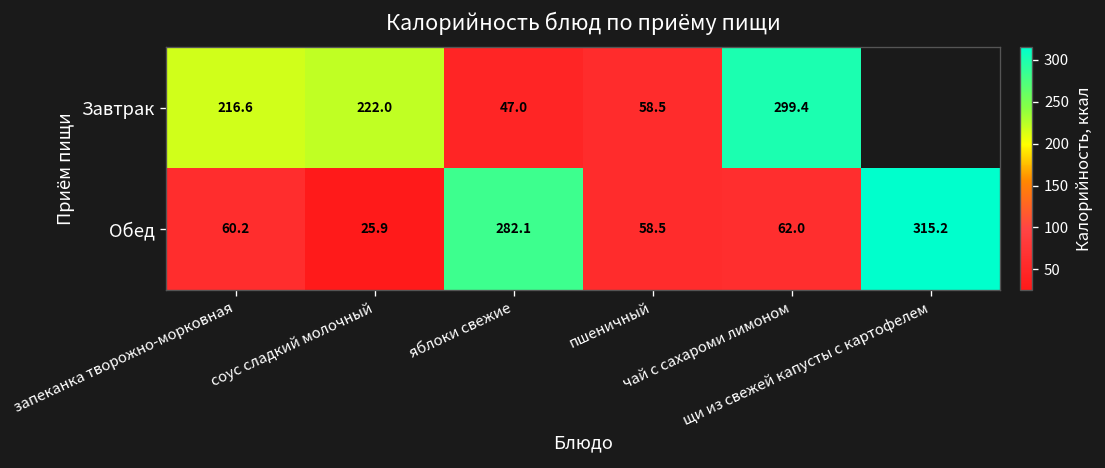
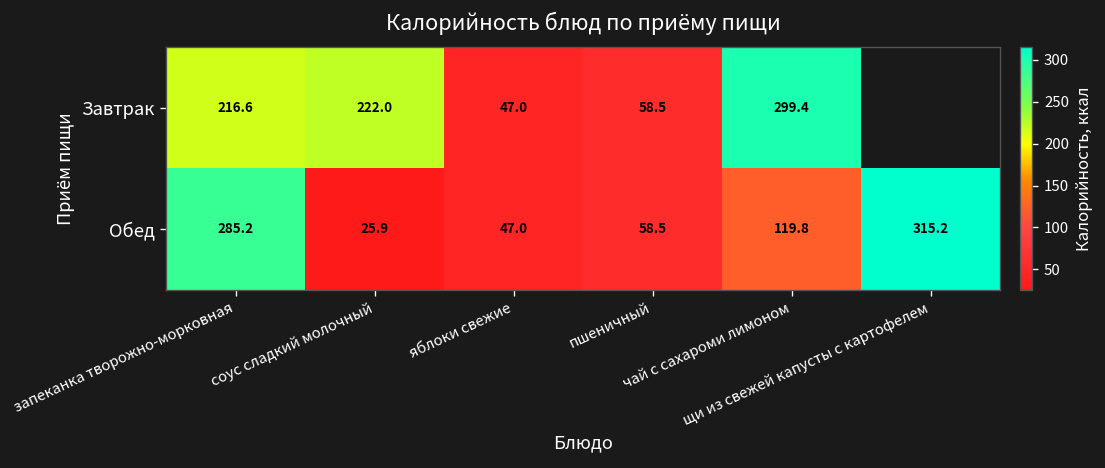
  {
    "Завтрак": {
      "запеканка творожно-морковная": 216.6,
      "соус сладкий молочный": 222.0,
      "яблоки свежие": 47.0,
      "пшеничный": 58.5,
      "чай с сахароми лимоном": 299.4
    },
    "Обед": {
-     "запеканка творожно-морковная": 60.2,
+     "запеканка творожно-морковная": 285.2,
      "соус сладкий молочный": 25.9,
-     "яблоки свежие": 282.1,
+     "яблоки свежие": 47.0,
      "пшеничный": 58.5,
-     "чай с сахароми лимоном": 62.0,
+     "чай с сахароми лимоном": 119.8,
      "щи из свежей капусты с картофелем": 315.2
    }
  }
